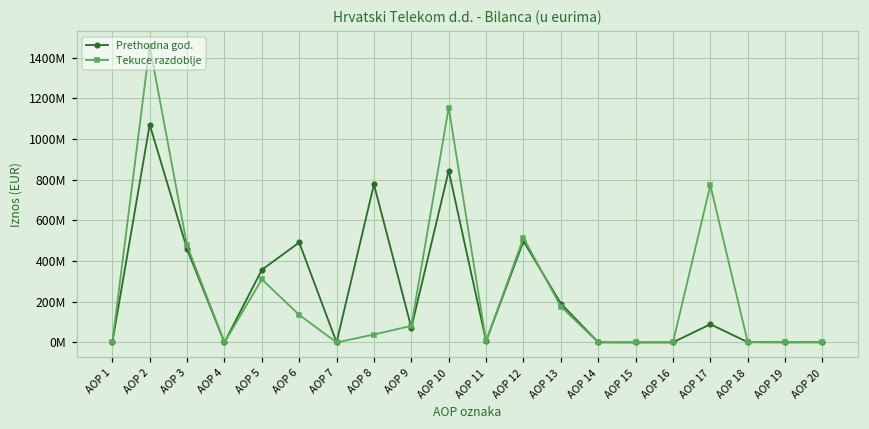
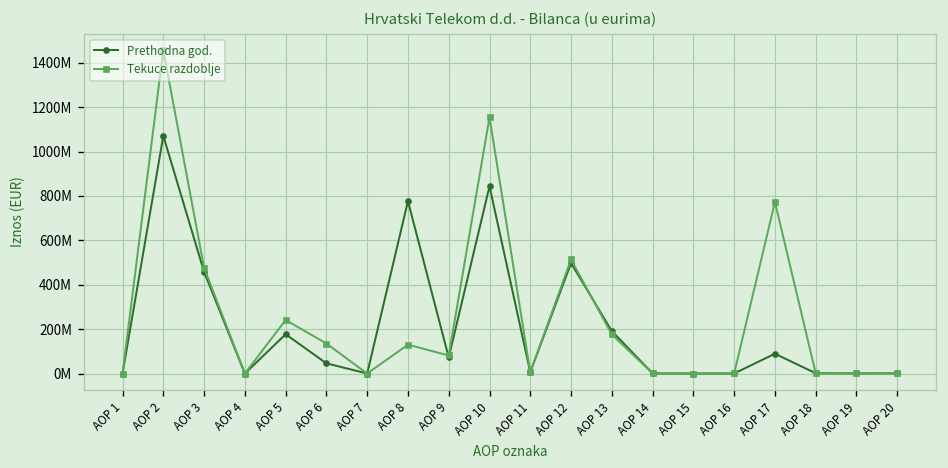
  {
    "Prethodna god.": {
      "AOP 2": 1070000000,
      "AOP 3": 460000000,
-     "AOP 5": 360000000,
-     "AOP 6": 490000000,
+     "AOP 5": 180000000,
+     "AOP 6": 50000000,
      "AOP 8": 780000000,
      "AOP 10": 840000000,
      "AOP 12": 500000000,
      "AOP 13": 190000000,
      "AOP 17": 90000000
    },
    "Tekuce razdoblje": {
      "AOP 3": 480000000,
-     "AOP 5": 310000000,
+     "AOP 5": 240000000,
      "AOP 6": 140000000,
-     "AOP 8": 40000000,
+     "AOP 8": 130000000,
      "AOP 10": 1150000000,
      "AOP 12": 510000000,
      "AOP 13": 180000000,
      "AOP 17": 770000000
    }
  }
